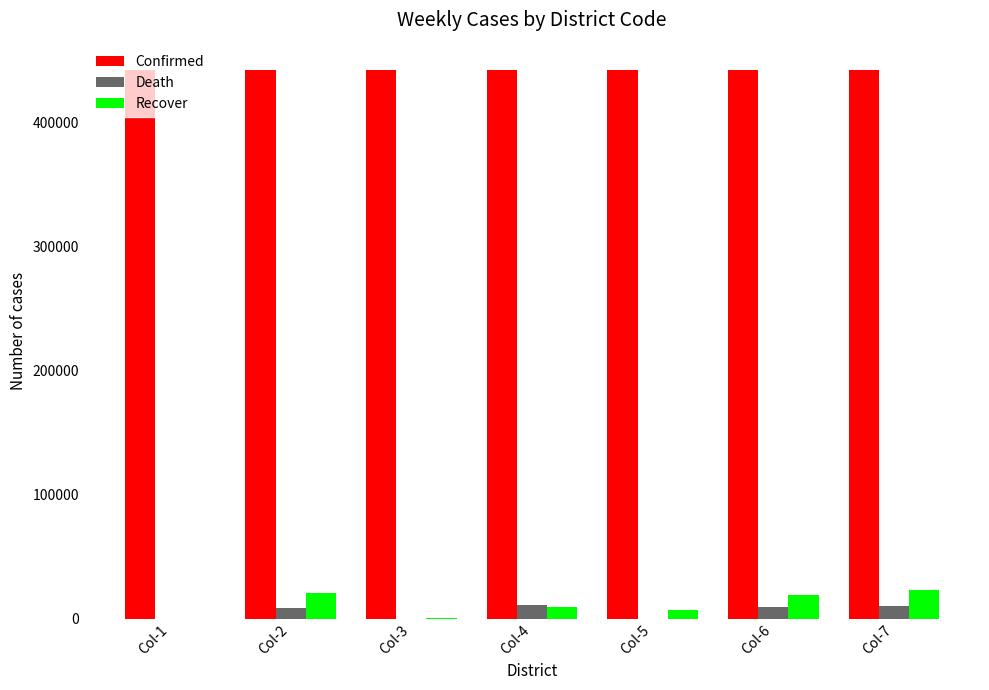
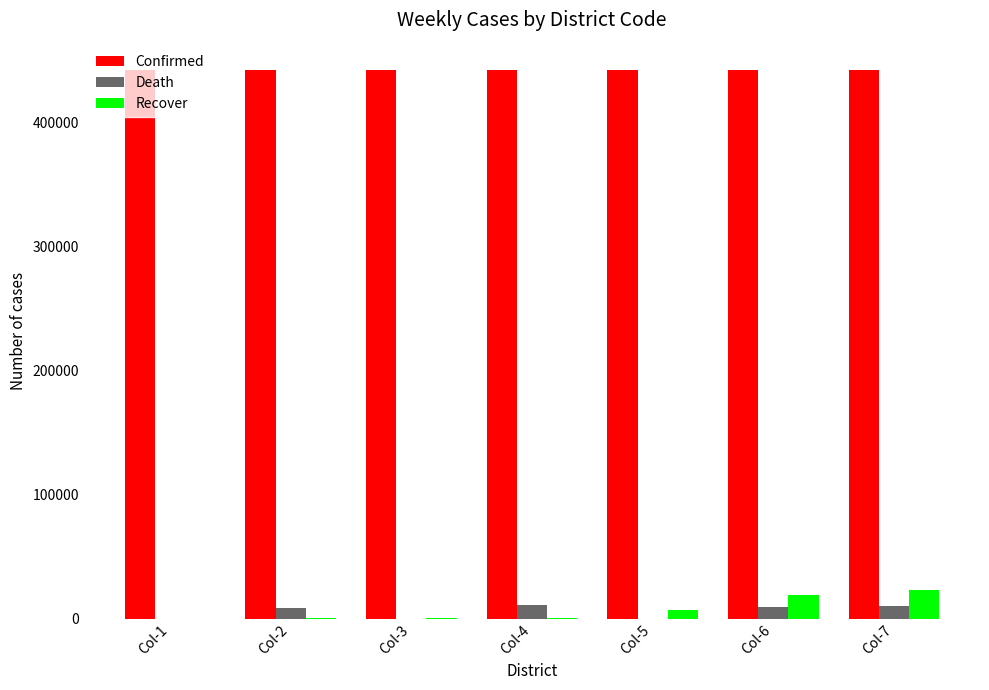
  {
    "Confirmed": {
      "Col-2": 442000,
      "Col-3": 442000,
      "Col-4": 442000,
      "Col-5": 442000,
      "Col-6": 442000,
      "Col-7": 442000
    },
    "Death": {
      "Col-2": 9000,
      "Col-4": 11000,
      "Col-6": 9000,
      "Col-7": 11000
    },
    "Recover": {
      "Col-1": 0,
-     "Col-2": 21000,
-     "Col-4": 10000,
+     "Col-2": 0,
+     "Col-4": 0,
      "Col-5": 7000,
      "Col-6": 19000,
      "Col-7": 23000
    }
  }
